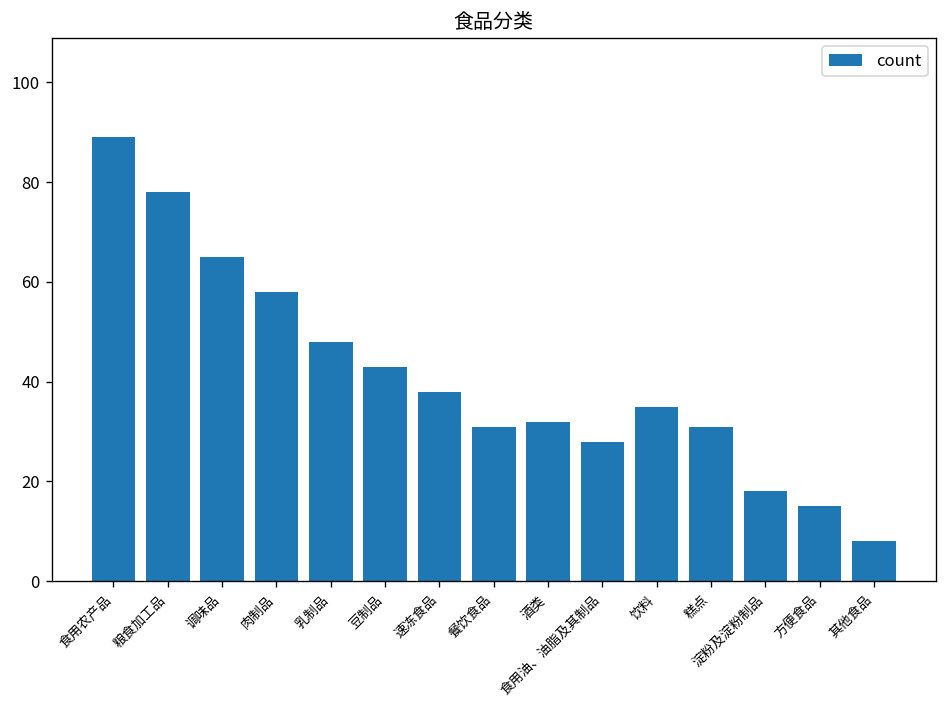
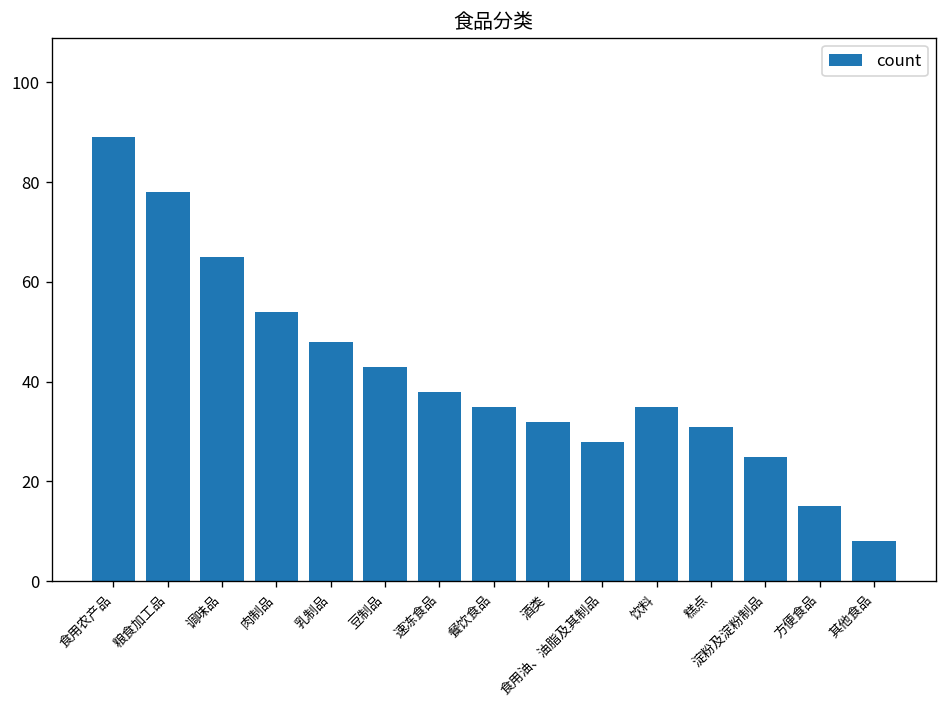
  {
    "食用农产品": 89,
    "粮食加工品": 78,
    "调味品": 65,
-   "肉制品": 58,
+   "肉制品": 54,
    "乳制品": 48,
    "豆制品": 43,
    "速冻食品": 38,
-   "餐饮食品": 31,
+   "餐饮食品": 35,
    "酒类": 32,
    "食用油、油脂及其制品": 28,
    "饮料": 35,
    "糕点": 31,
-   "淀粉及淀粉制品": 18,
+   "淀粉及淀粉制品": 25,
    "方便食品": 15,
    "其他食品": 8
  }
